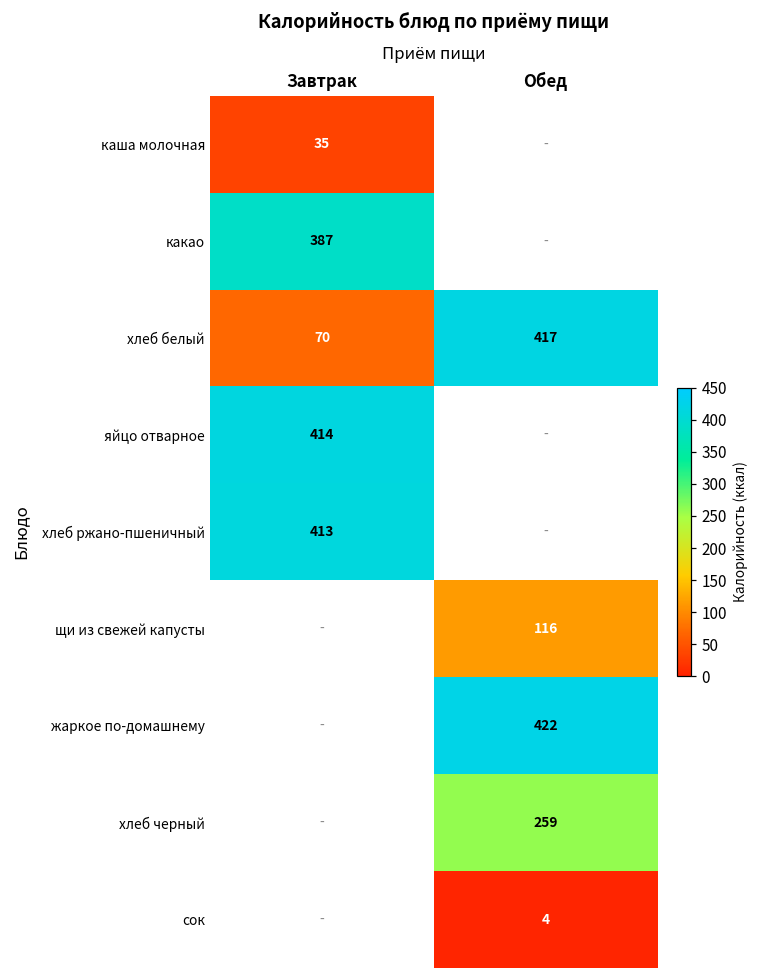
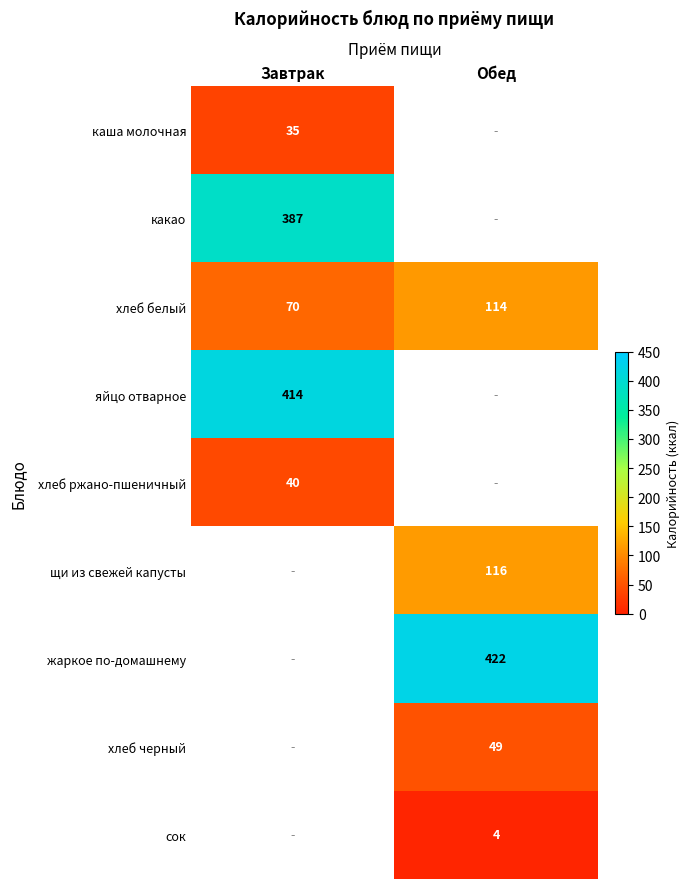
  {
    "каша молочная": {
      "Завтрак": 35
    },
    "какао": {
      "Завтрак": 387
    },
    "хлеб белый": {
      "Завтрак": 70,
-     "Обед": 417
+     "Обед": 114
    },
    "яйцо отварное": {
      "Завтрак": 414
    },
    "хлеб ржано-пшеничный": {
-     "Завтрак": 413
+     "Завтрак": 40
    },
    "щи из свежей капусты": {
      "Обед": 116
    },
    "жаркое по-домашнему": {
      "Обед": 422
    },
    "хлеб черный": {
-     "Обед": 259
+     "Обед": 49
    },
    "сок": {
      "Обед": 4
    }
  }
